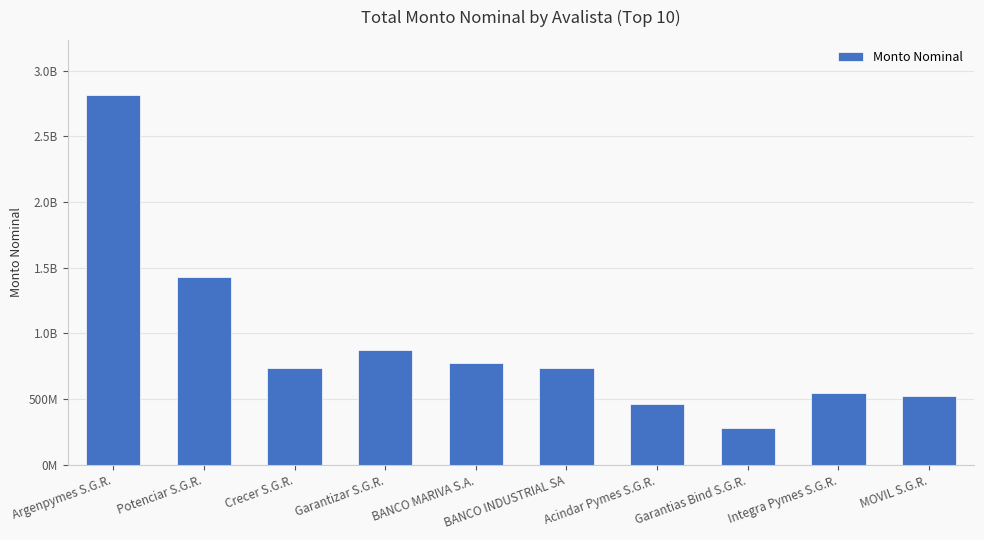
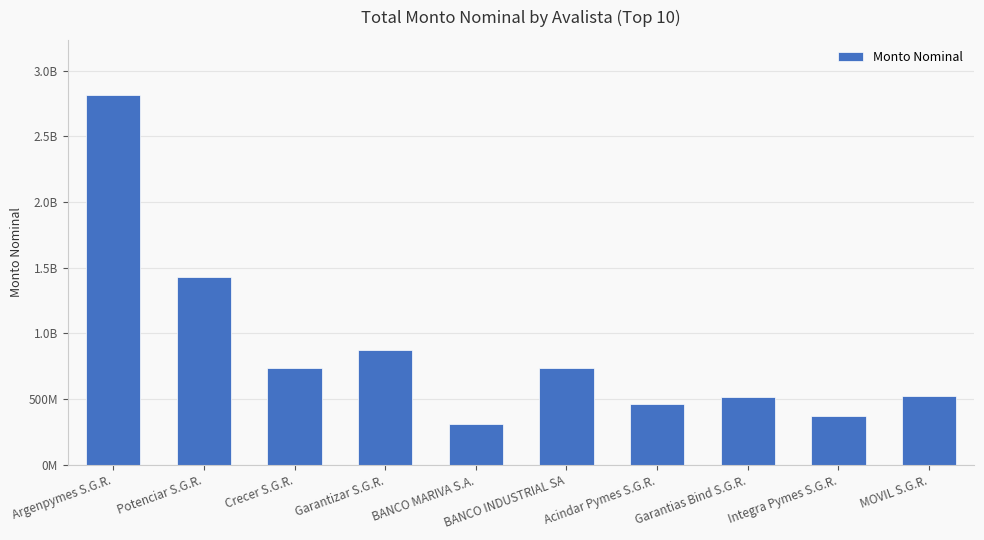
  {
    "Argenpymes S.G.R.": 2810000000,
    "Potenciar S.G.R.": 1430000000,
    "Crecer S.G.R.": 730000000,
    "Garantizar S.G.R.": 880000000,
-   "BANCO MARIVA S.A.": 780000000,
+   "BANCO MARIVA S.A.": 310000000,
    "BANCO INDUSTRIAL SA": 740000000,
    "Acindar Pymes S.G.R.": 460000000,
-   "Garantias Bind S.G.R.": 280000000,
-   "Integra Pymes S.G.R.": 540000000,
+   "Garantias Bind S.G.R.": 510000000,
+   "Integra Pymes S.G.R.": 370000000,
    "MOVIL S.G.R.": 520000000
  }
